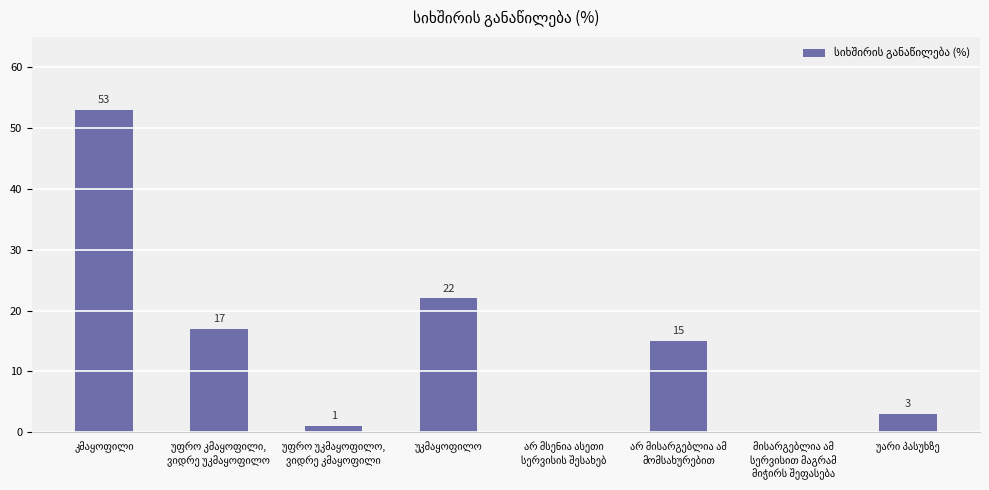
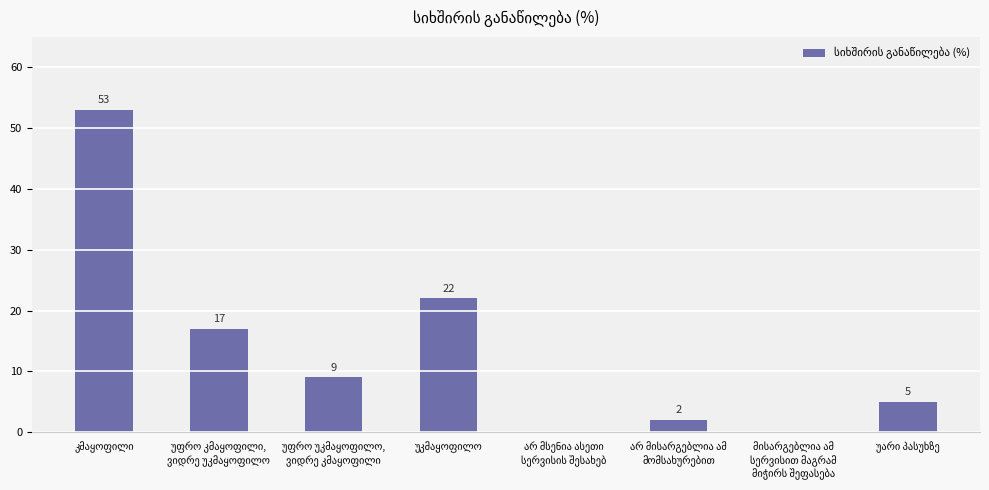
  {
    "კმაყოფილი": 53,
    "უფრო კმაყოფილი, ვიდრე უკმაყოფილო": 17,
-   "უფრო უკმაყოფილო, ვიდრე კმაყოფილი": 1,
+   "უფრო უკმაყოფილო, ვიდრე კმაყოფილი": 9,
    "უკმაყოფილო": 22,
-   "არ მისარგებლია ამ მომსახურებით": 15,
-   "უარი პასუხზე": 3
+   "არ მისარგებლია ამ მომსახურებით": 2,
+   "უარი პასუხზე": 5
  }
